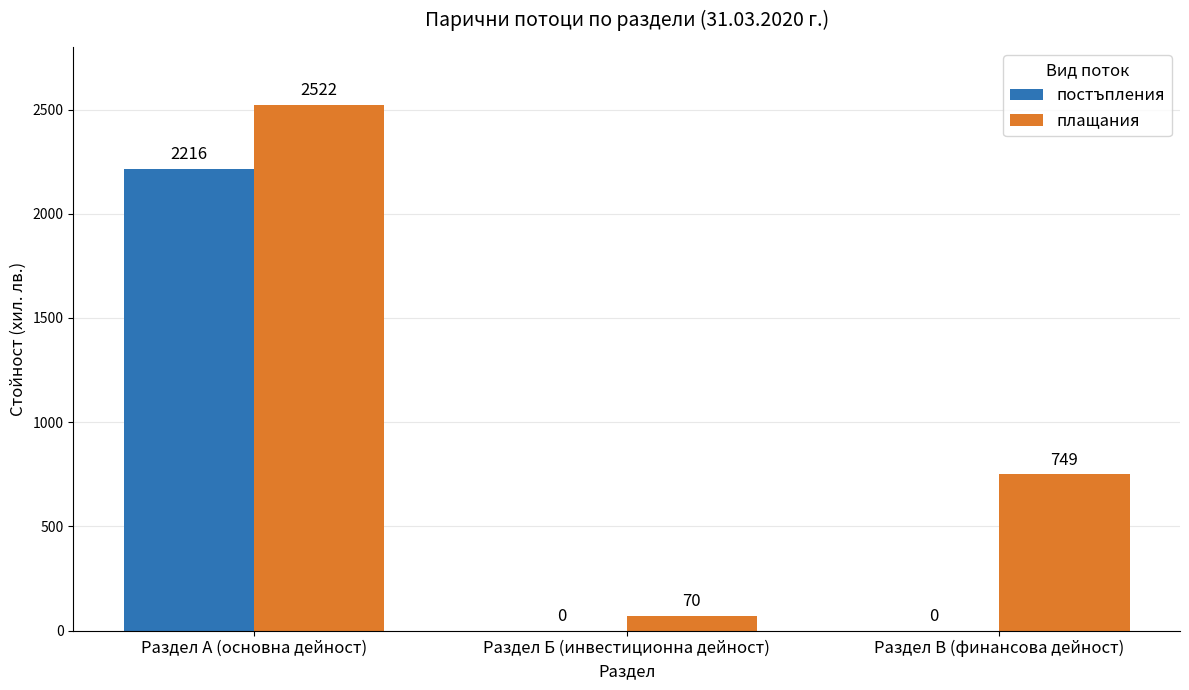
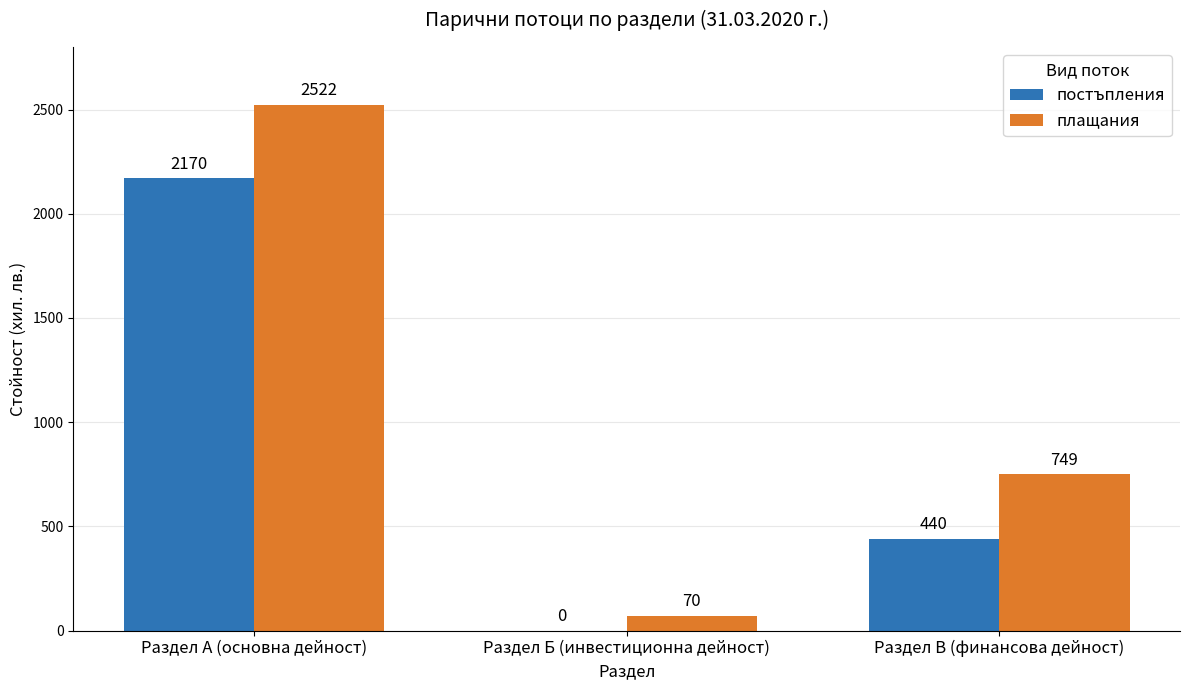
  {
    "постъпления": {
-     "Раздел А (основна дейност)": 2216,
+     "Раздел А (основна дейност)": 2170,
      "Раздел Б (инвестиционна дейност)": 0,
-     "Раздел В (финансова дейност)": 0
+     "Раздел В (финансова дейност)": 440
    },
    "плащания": {
      "Раздел А (основна дейност)": 2522,
      "Раздел Б (инвестиционна дейност)": 70,
      "Раздел В (финансова дейност)": 749
    }
  }
